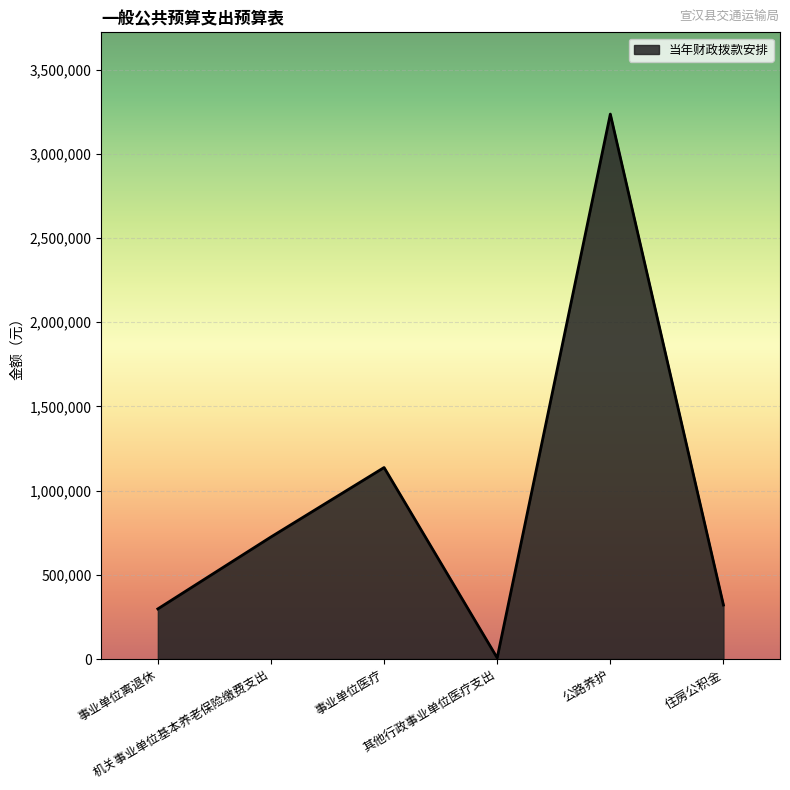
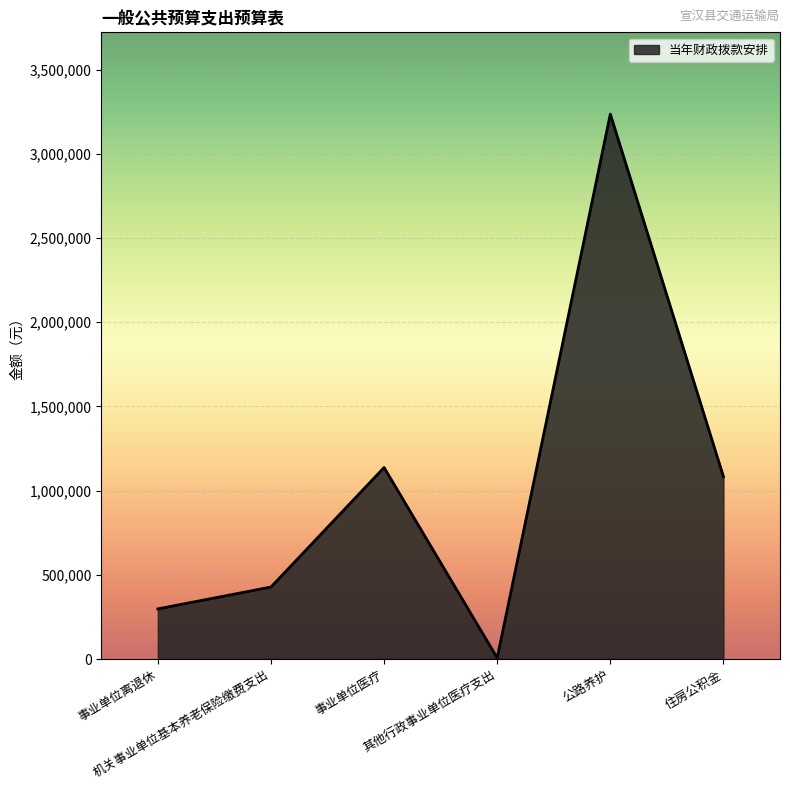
  {
    "事业单位离退休": "300,000",
-   "机关事业单位基本养老保险缴费支出": "720,000",
+   "机关事业单位基本养老保险缴费支出": "430,000",
    "事业单位医疗": "1,140,000",
    "其他行政事业单位医疗支出": "10,000",
    "公路养护": "3,240,000",
-   "住房公积金": "320,000"
+   "住房公积金": "1,080,000"
  }
